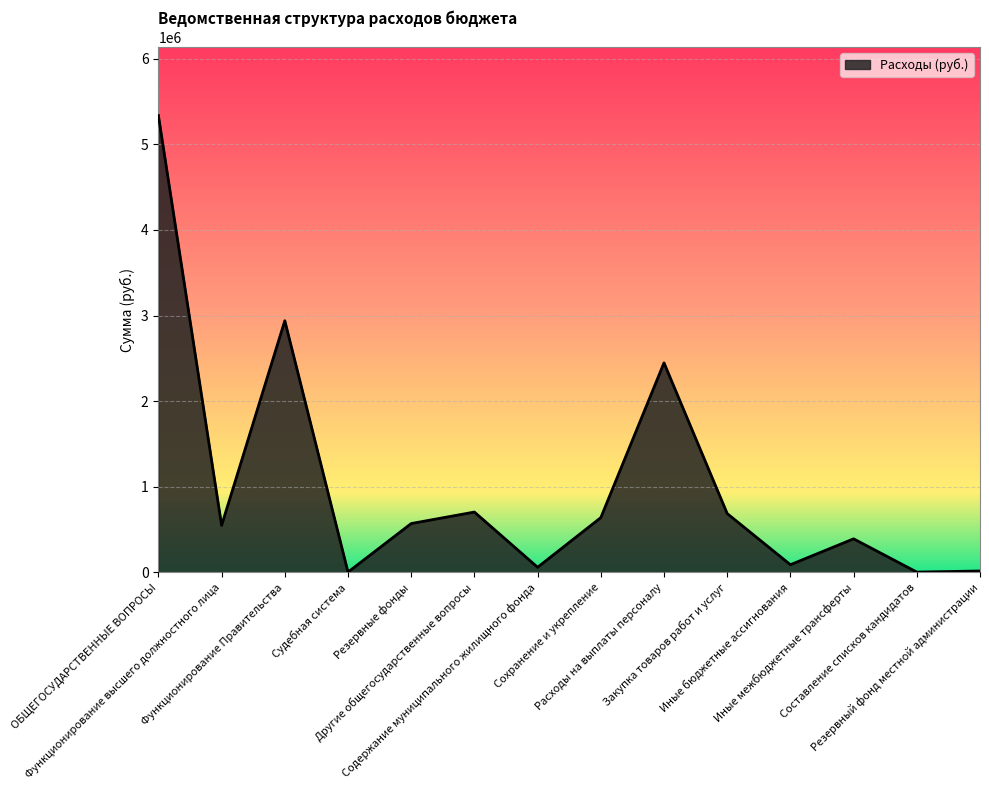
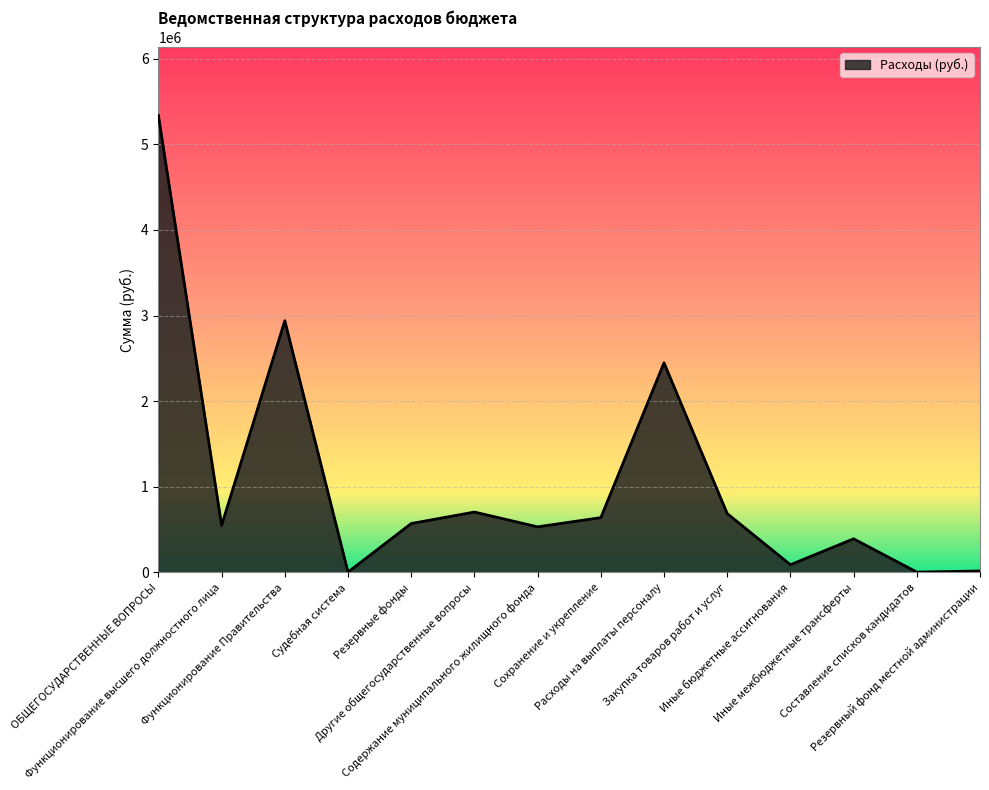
  {
    "ОБЩЕГОСУДАРСТВЕННЫЕ ВОПРОСЫ": 5300000,
    "Функционирование высшего должностного лица": 500000,
    "Функционирование Правительства": 2900000,
    "Судебная система": 0,
    "Резервные фонды": 600000,
    "Другие общегосударственные вопросы": 700000,
-   "Содержание муниципального жилищного фонда": 100000,
+   "Содержание муниципального жилищного фонда": 500000,
    "Сохранение и укрепление": 600000,
    "Расходы на выплаты персоналу": 2400000,
    "Закупка товаров работ и услуг": 700000,
    "Иные бюджетные ассигнования": 100000,
    "Иные межбюджетные трансферты": 400000,
    "Составление списков кандидатов": 0,
    "Резервный фонд местной администрации": 0
  }
